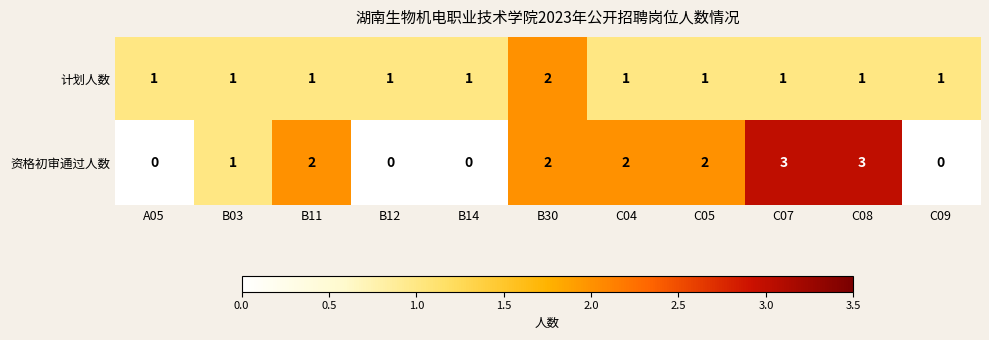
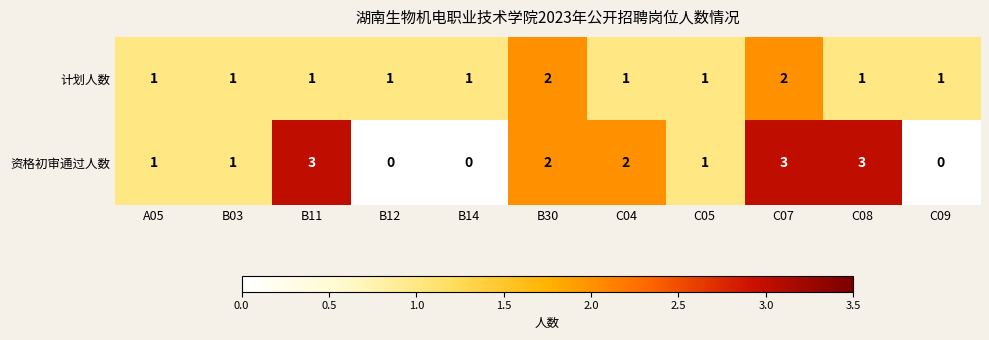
  {
    "计划人数": {
      "A05": 1,
      "B03": 1,
      "B11": 1,
      "B12": 1,
      "B14": 1,
      "B30": 2,
      "C04": 1,
      "C05": 1,
-     "C07": 1,
+     "C07": 2,
      "C08": 1,
      "C09": 1
    },
    "资格初审通过人数": {
-     "A05": 0,
+     "A05": 1,
      "B03": 1,
-     "B11": 2,
+     "B11": 3,
      "B12": 0,
      "B14": 0,
      "B30": 2,
      "C04": 2,
-     "C05": 2,
+     "C05": 1,
      "C07": 3,
      "C08": 3,
      "C09": 0
    }
  }
